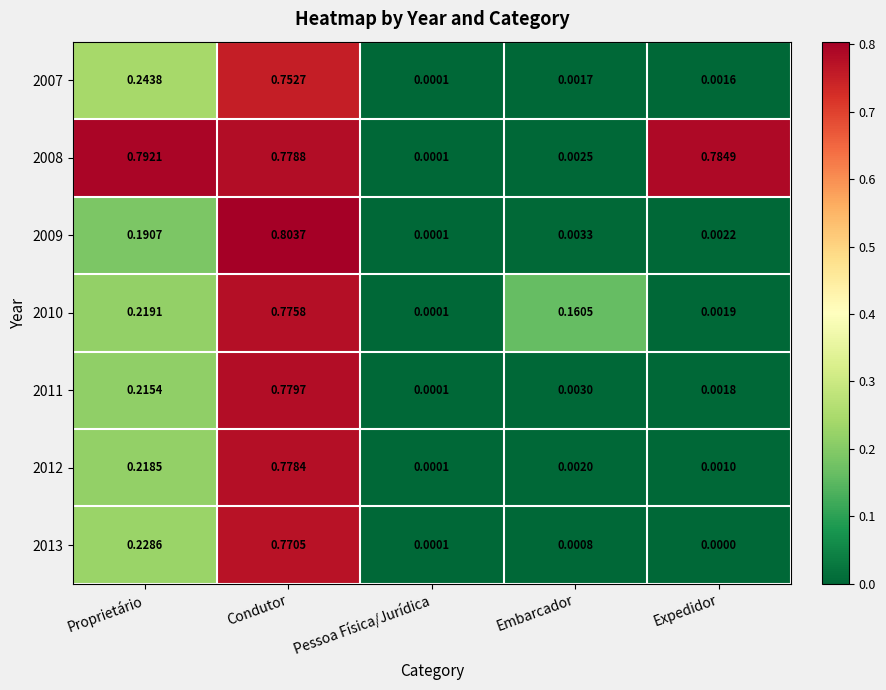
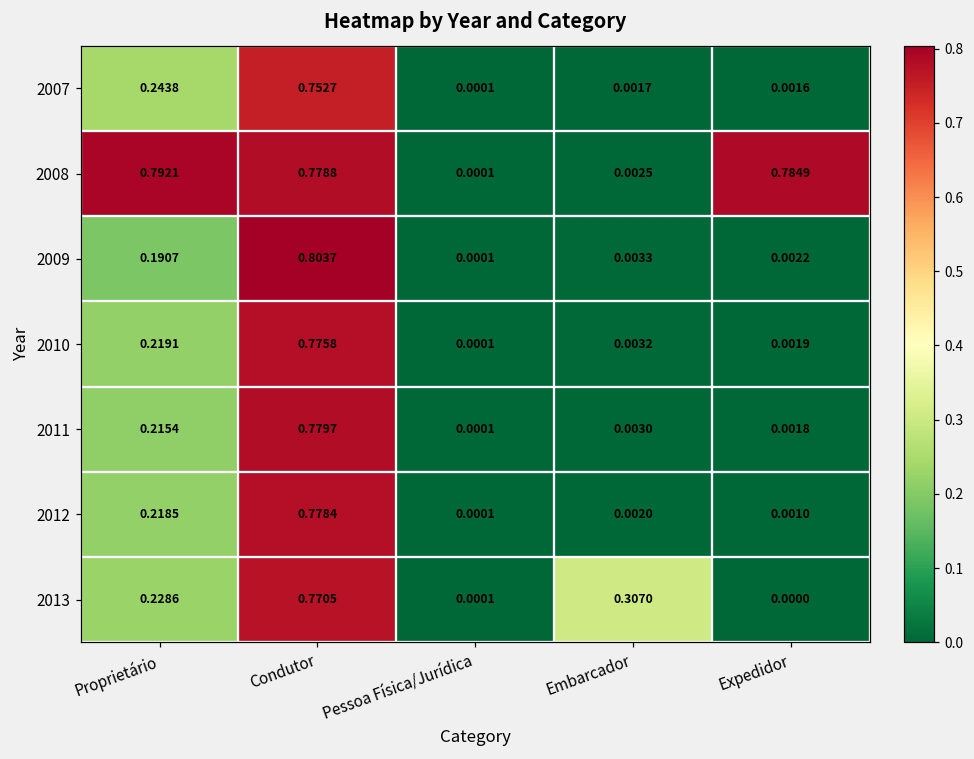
  {
    "2007": {
      "Proprietário": 0.2438,
      "Condutor": 0.7527,
      "Pessoa Física/Jurídica": 0.0001,
      "Embarcador": 0.0017,
      "Expedidor": 0.0016
    },
    "2008": {
      "Proprietário": 0.7921,
      "Condutor": 0.7788,
      "Pessoa Física/Jurídica": 0.0001,
      "Embarcador": 0.0025,
      "Expedidor": 0.7849
    },
    "2009": {
      "Proprietário": 0.1907,
      "Condutor": 0.8037,
      "Pessoa Física/Jurídica": 0.0001,
      "Embarcador": 0.0033,
      "Expedidor": 0.0022
    },
    "2010": {
      "Proprietário": 0.2191,
      "Condutor": 0.7758,
      "Pessoa Física/Jurídica": 0.0001,
-     "Embarcador": 0.1605,
+     "Embarcador": 0.0032,
      "Expedidor": 0.0019
    },
    "2011": {
      "Proprietário": 0.2154,
      "Condutor": 0.7797,
      "Pessoa Física/Jurídica": 0.0001,
      "Embarcador": 0.0030,
      "Expedidor": 0.0018
    },
    "2012": {
      "Proprietário": 0.2185,
      "Condutor": 0.7784,
      "Pessoa Física/Jurídica": 0.0001,
      "Embarcador": 0.0020,
      "Expedidor": 0.0010
    },
    "2013": {
      "Proprietário": 0.2286,
      "Condutor": 0.7705,
      "Pessoa Física/Jurídica": 0.0001,
-     "Embarcador": 0.0008,
+     "Embarcador": 0.3070,
      "Expedidor": 0.0000
    }
  }
